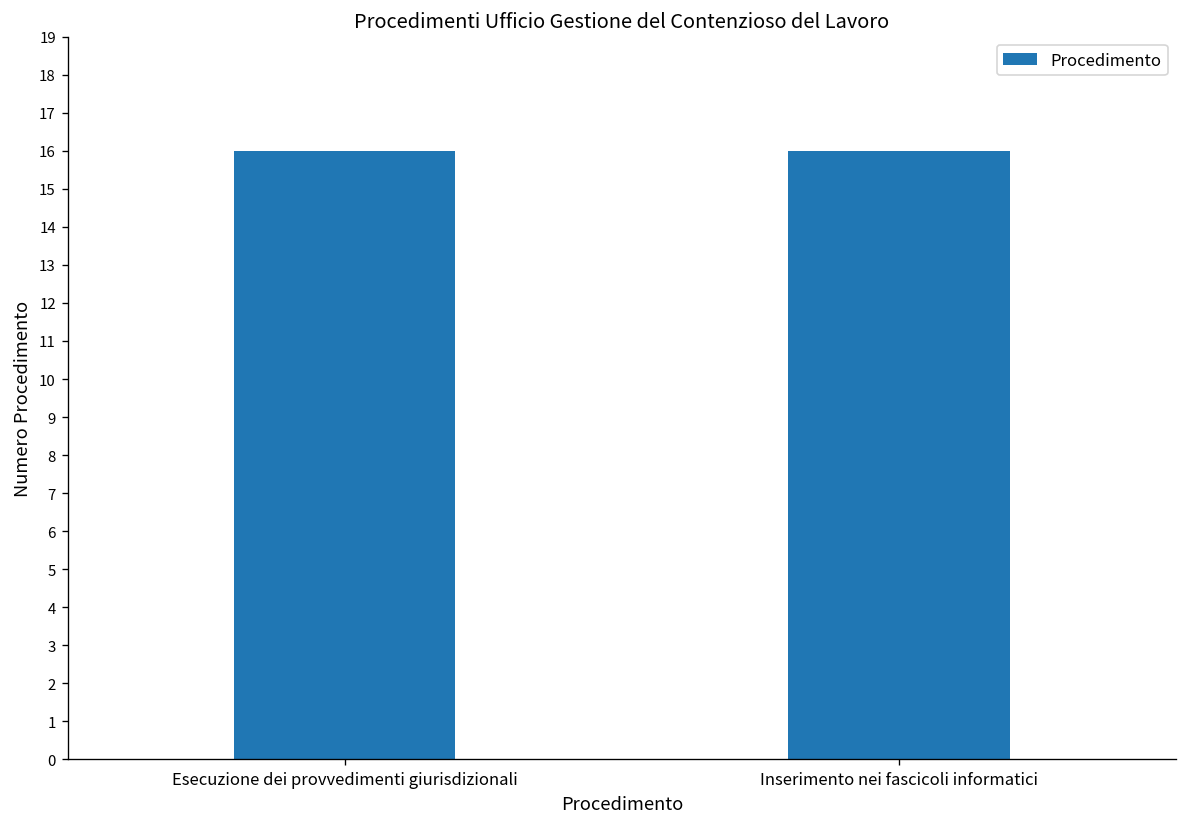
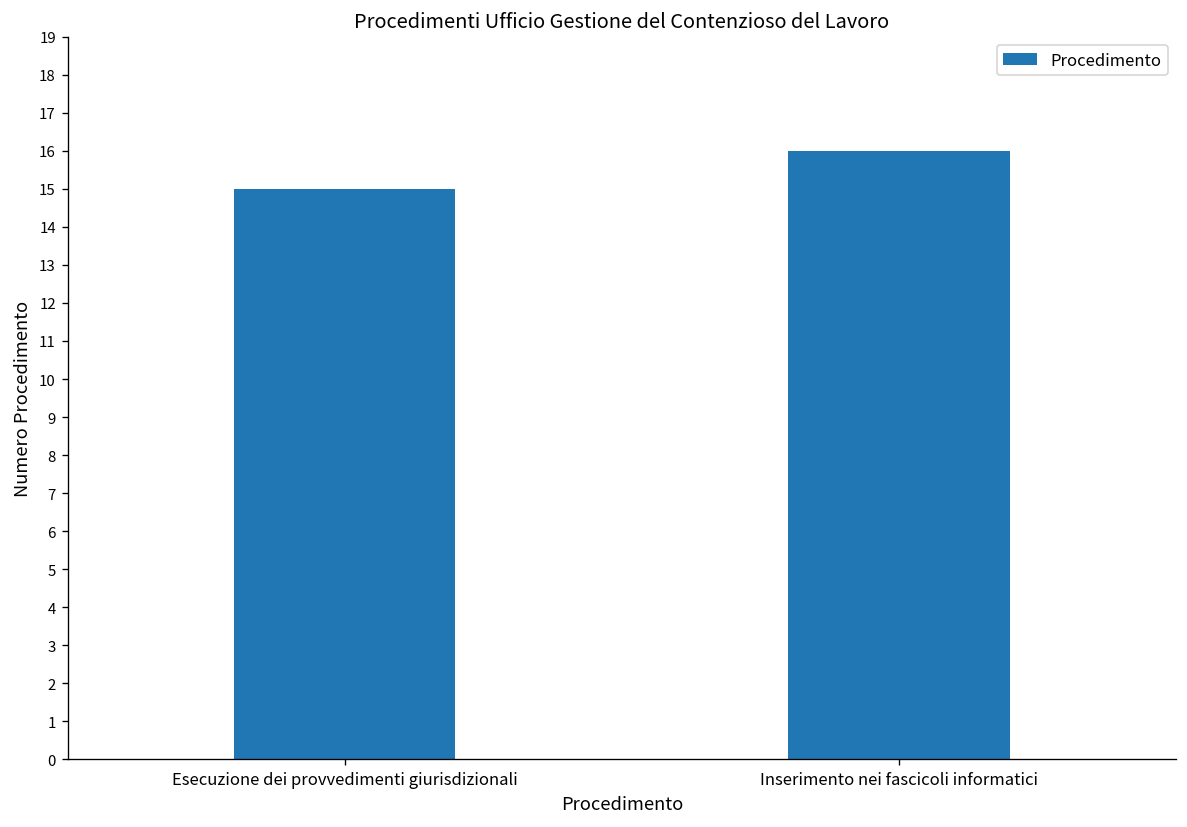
  {
-   "Esecuzione dei provvedimenti giurisdizionali": 16,
+   "Esecuzione dei provvedimenti giurisdizionali": 15,
    "Inserimento nei fascicoli informatici": 16
  }
